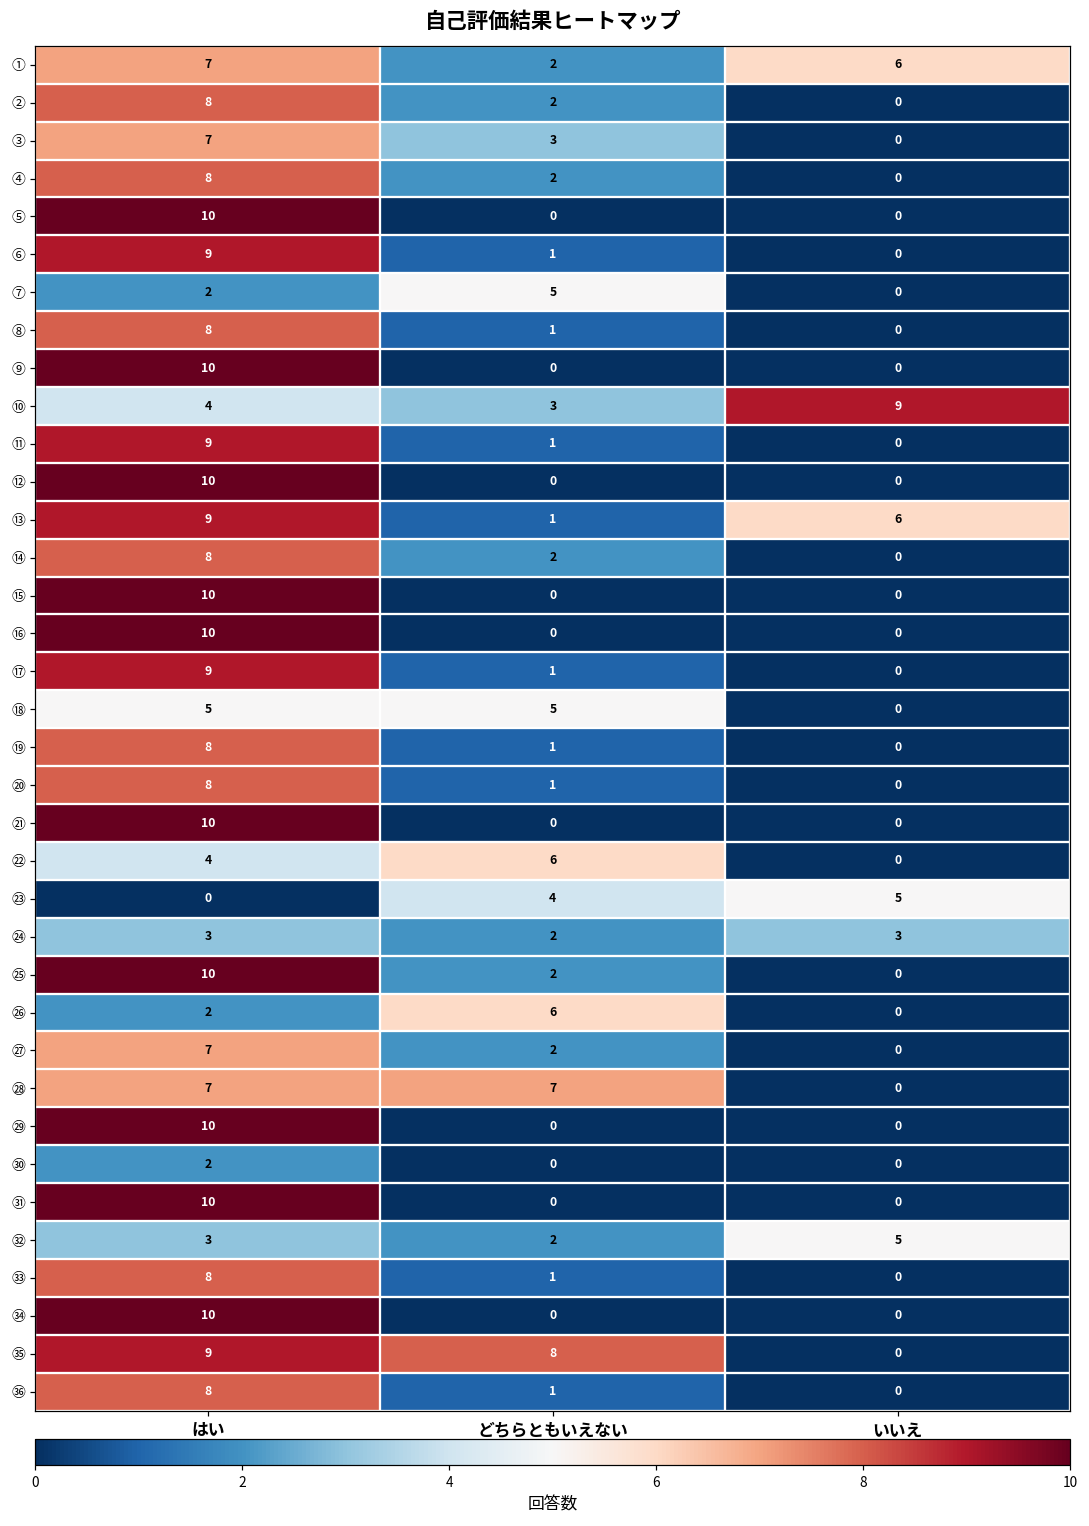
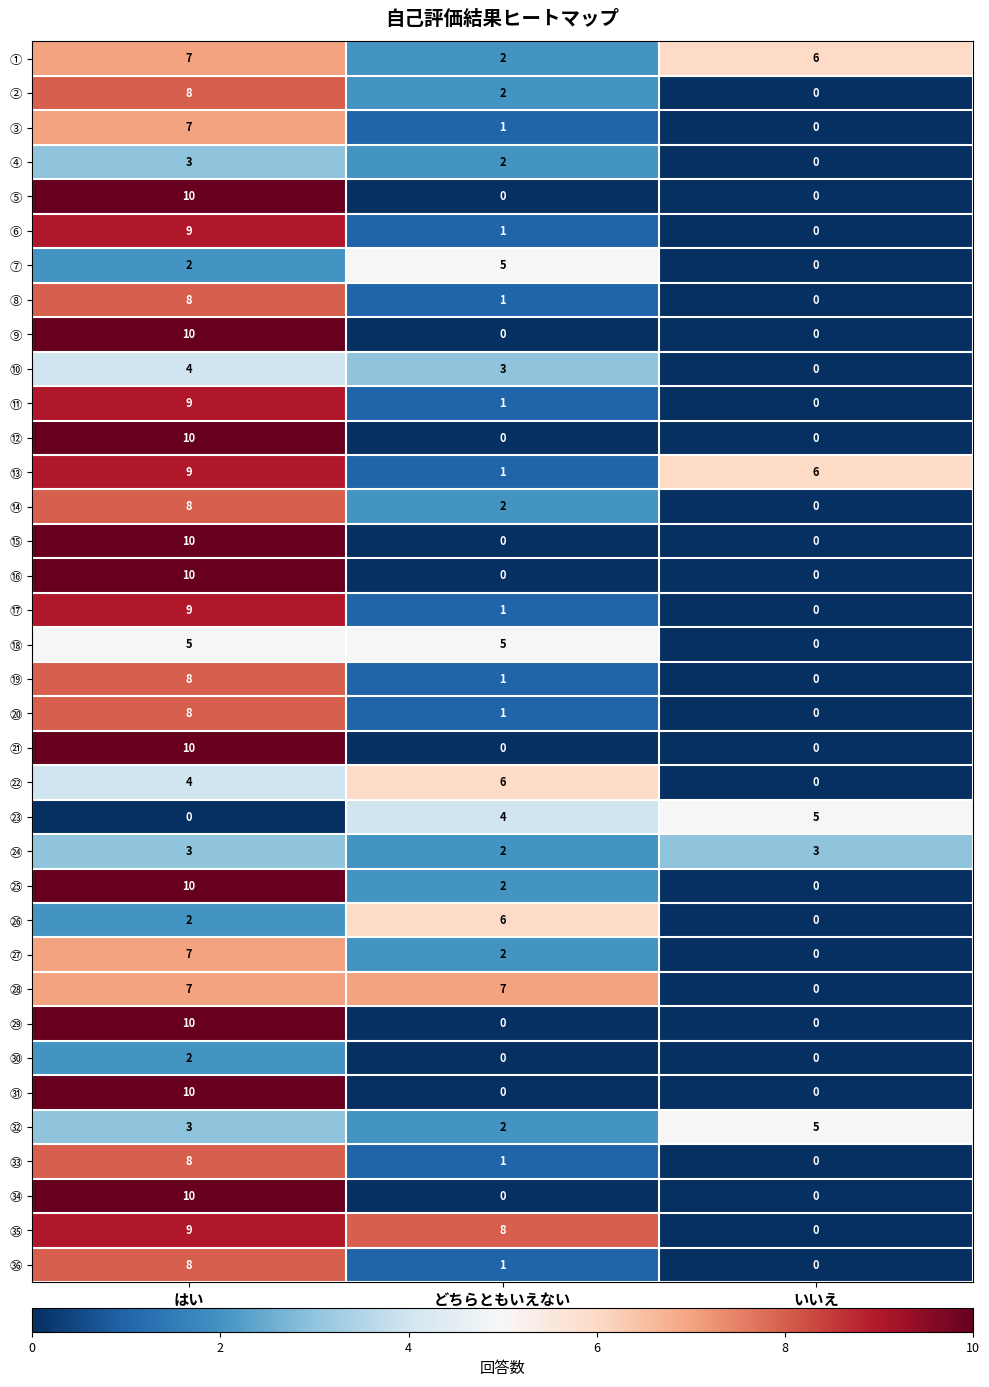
  {
    "①": {
      "はい": 7,
      "どちらともいえない": 2,
      "いいえ": 6
    },
    "②": {
      "はい": 8,
      "どちらともいえない": 2,
      "いいえ": 0
    },
    "③": {
      "はい": 7,
-     "どちらともいえない": 3,
+     "どちらともいえない": 1,
      "いいえ": 0
    },
    "④": {
-     "はい": 8,
+     "はい": 3,
      "どちらともいえない": 2,
      "いいえ": 0
    },
    "⑤": {
      "はい": 10,
      "どちらともいえない": 0,
      "いいえ": 0
    },
    "⑥": {
      "はい": 9,
      "どちらともいえない": 1,
      "いいえ": 0
    },
    "⑦": {
      "はい": 2,
      "どちらともいえない": 5,
      "いいえ": 0
    },
    "⑧": {
      "はい": 8,
      "どちらともいえない": 1,
      "いいえ": 0
    },
    "⑨": {
      "はい": 10,
      "どちらともいえない": 0,
      "いいえ": 0
    },
    "⑩": {
      "はい": 4,
      "どちらともいえない": 3,
-     "いいえ": 9
+     "いいえ": 0
    },
    "⑪": {
      "はい": 9,
      "どちらともいえない": 1,
      "いいえ": 0
    },
    "⑫": {
      "はい": 10,
      "どちらともいえない": 0,
      "いいえ": 0
    },
    "⑬": {
      "はい": 9,
      "どちらともいえない": 1,
      "いいえ": 6
    },
    "⑭": {
      "はい": 8,
      "どちらともいえない": 2,
      "いいえ": 0
    },
    "⑮": {
      "はい": 10,
      "どちらともいえない": 0,
      "いいえ": 0
    },
    "⑯": {
      "はい": 10,
      "どちらともいえない": 0,
      "いいえ": 0
    },
    "⑰": {
      "はい": 9,
      "どちらともいえない": 1,
      "いいえ": 0
    },
    "⑱": {
      "はい": 5,
      "どちらともいえない": 5,
      "いいえ": 0
    },
    "⑲": {
      "はい": 8,
      "どちらともいえない": 1,
      "いいえ": 0
    },
    "⑳": {
      "はい": 8,
      "どちらともいえない": 1,
      "いいえ": 0
    },
    "㉑": {
      "はい": 10,
      "どちらともいえない": 0,
      "いいえ": 0
    },
    "㉒": {
      "はい": 4,
      "どちらともいえない": 6,
      "いいえ": 0
    },
    "㉓": {
      "はい": 0,
      "どちらともいえない": 4,
      "いいえ": 5
    },
    "㉔": {
      "はい": 3,
      "どちらともいえない": 2,
      "いいえ": 3
    },
    "㉕": {
      "はい": 10,
      "どちらともいえない": 2,
      "いいえ": 0
    },
    "㉖": {
      "はい": 2,
      "どちらともいえない": 6,
      "いいえ": 0
    },
    "㉗": {
      "はい": 7,
      "どちらともいえない": 2,
      "いいえ": 0
    },
    "㉘": {
      "はい": 7,
      "どちらともいえない": 7,
      "いいえ": 0
    },
    "㉙": {
      "はい": 10,
      "どちらともいえない": 0,
      "いいえ": 0
    },
    "㉚": {
      "はい": 2,
      "どちらともいえない": 0,
      "いいえ": 0
    },
    "㉛": {
      "はい": 10,
      "どちらともいえない": 0,
      "いいえ": 0
    },
    "㉜": {
      "はい": 3,
      "どちらともいえない": 2,
      "いいえ": 5
    },
    "㉝": {
      "はい": 8,
      "どちらともいえない": 1,
      "いいえ": 0
    },
    "㉞": {
      "はい": 10,
      "どちらともいえない": 0,
      "いいえ": 0
    },
    "㉟": {
      "はい": 9,
      "どちらともいえない": 8,
      "いいえ": 0
    },
    "㊱": {
      "はい": 8,
      "どちらともいえない": 1,
      "いいえ": 0
    }
  }
